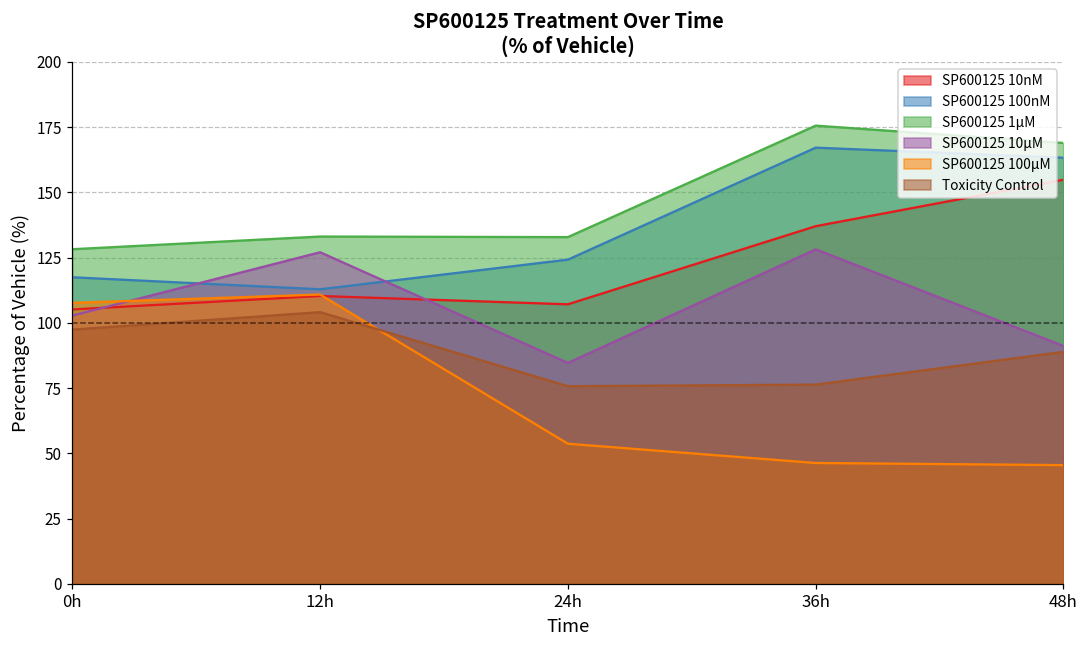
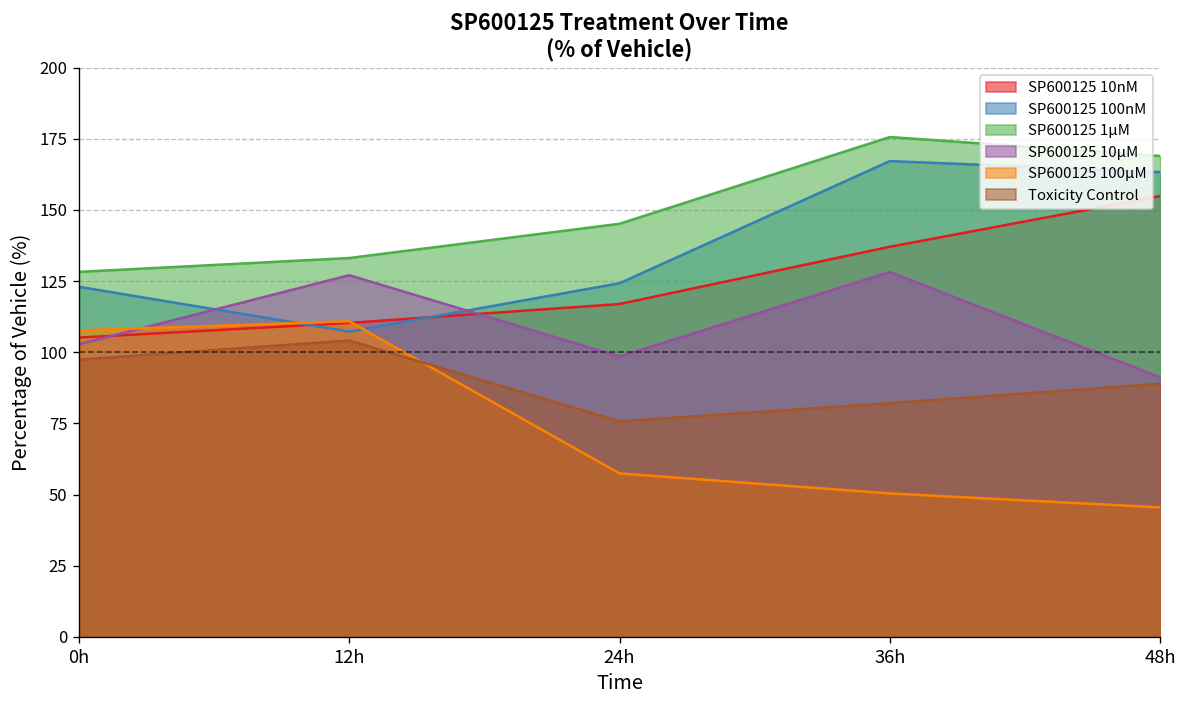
  {
    "SP600125 10nM": {
      "0h": 105,
-     "24h": 107,
+     "24h": 117,
      "36h": 137,
      "48h": 155
    },
    "SP600125 100nM": {
-     "0h": 117,
-     "12h": 113,
+     "0h": 123,
+     "12h": 107,
      "24h": 124,
      "36h": 167,
      "48h": 163
    },
    "SP600125 1µM": {
      "0h": 128,
      "12h": 133,
-     "24h": 133,
+     "24h": 145,
      "36h": 176,
      "48h": 169
    },
    "SP600125 10µM": {
      "0h": 103,
      "12h": 127,
-     "24h": 85,
+     "24h": 98,
      "36h": 128,
      "48h": 91
    },
    "SP600125 100µM": {
      "0h": 108,
-     "24h": 54,
-     "36h": 46,
+     "24h": 57,
+     "36h": 50,
      "48h": 45
    },
    "Toxicity Control": {
      "0h": 97,
      "12h": 104,
      "24h": 76,
-     "36h": 76,
+     "36h": 82,
      "48h": 89
    }
  }
